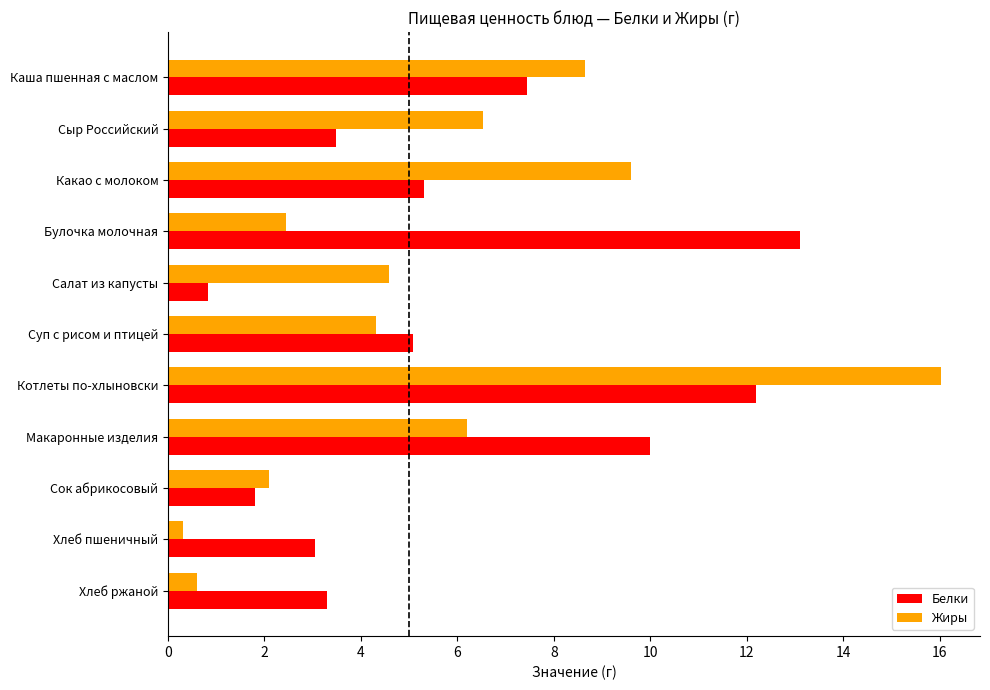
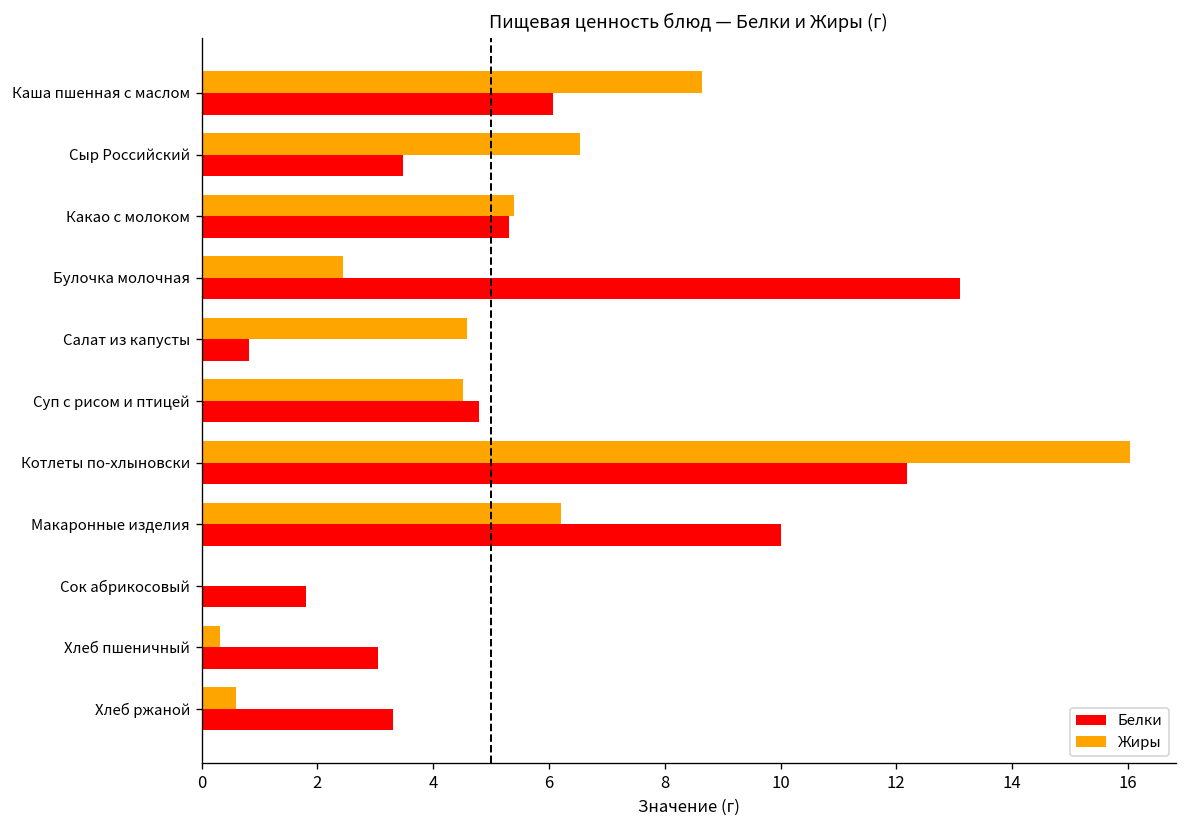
  {
    "Белки": {
-     "Каша пшенная с маслом": 7.4,
+     "Каша пшенная с маслом": 6.1,
      "Сыр Российский": 3.5,
      "Какао с молоком": 5.3,
      "Булочка молочная": 13.1,
      "Салат из капусты": 0.8,
-     "Суп с рисом и птицей": 5.1,
+     "Суп с рисом и птицей": 4.8,
      "Котлеты по-хлыновски": 12.2,
      "Макаронные изделия": 10.0,
      "Сок абрикосовый": 1.8,
      "Хлеб пшеничный": 3.0,
      "Хлеб ржаной": 3.3
    },
    "Жиры": {
      "Каша пшенная с маслом": 8.6,
      "Сыр Российский": 6.5,
-     "Какао с молоком": 9.6,
+     "Какао с молоком": 5.4,
      "Булочка молочная": 2.5,
      "Салат из капусты": 4.6,
-     "Суп с рисом и птицей": 4.3,
+     "Суп с рисом и птицей": 4.5,
      "Котлеты по-хлыновски": 16.0,
      "Макаронные изделия": 6.2,
-     "Сок абрикосовый": 2.1,
+     "Сок абрикосовый": 0.0,
      "Хлеб пшеничный": 0.3,
      "Хлеб ржаной": 0.6
    }
  }
